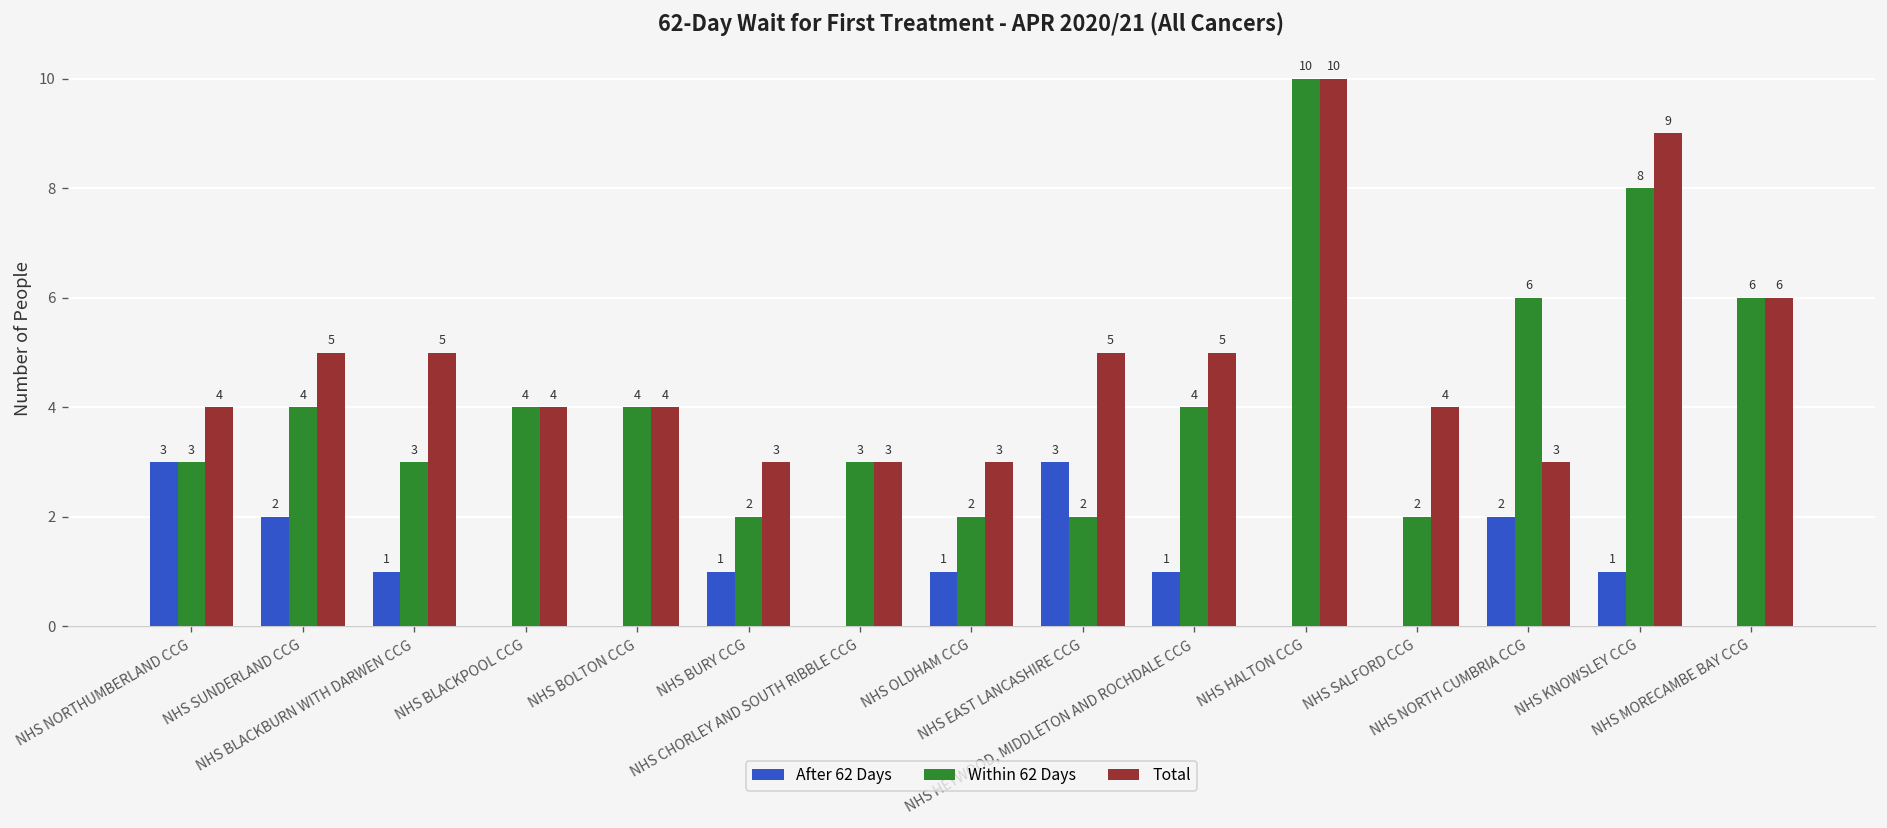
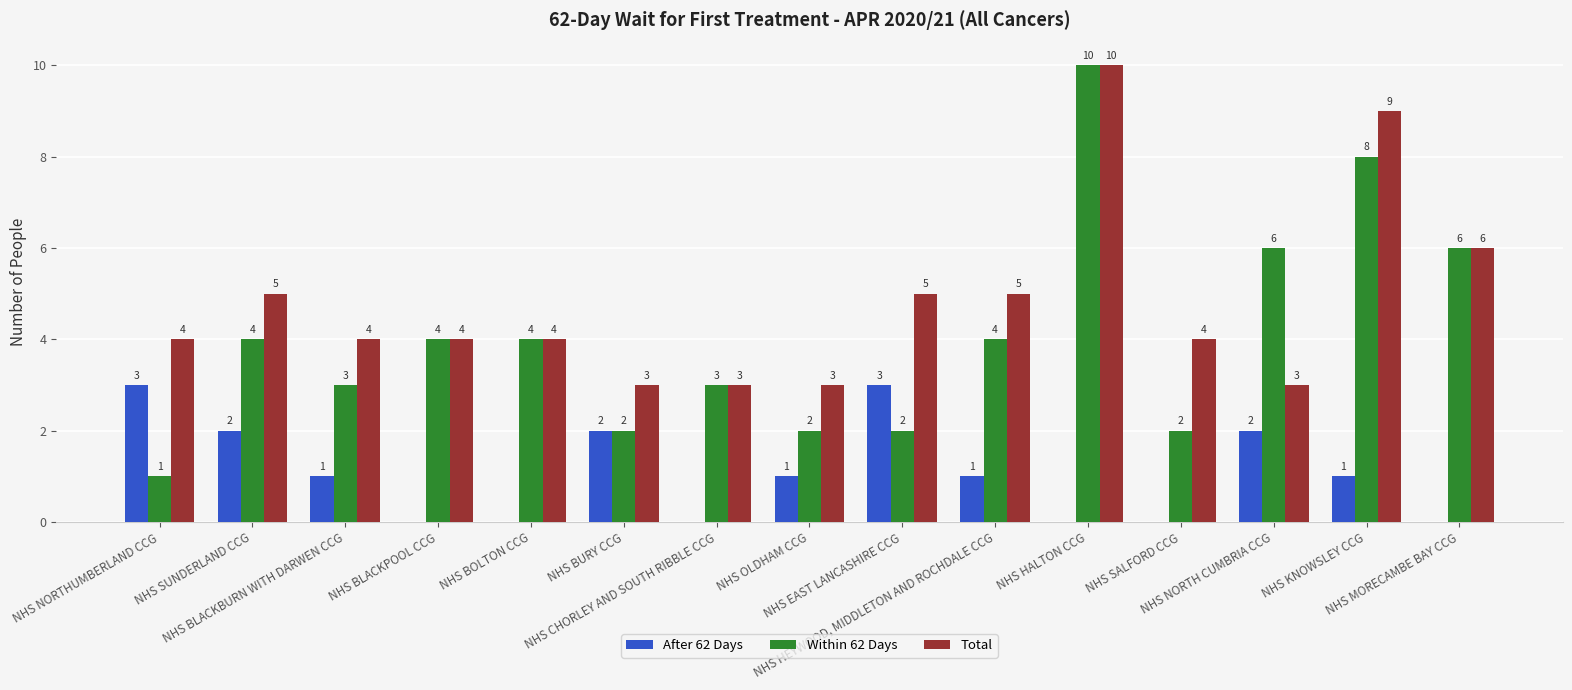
  {
    "After 62 Days": {
      "NHS NORTHUMBERLAND CCG": 3,
      "NHS SUNDERLAND CCG": 2,
      "NHS BLACKBURN WITH DARWEN CCG": 1,
-     "NHS BURY CCG": 1,
+     "NHS BURY CCG": 2,
      "NHS OLDHAM CCG": 1,
      "NHS EAST LANCASHIRE CCG": 3,
      "NHS HEYWOOD, MIDDLETON AND ROCHDALE CCG": 1,
      "NHS NORTH CUMBRIA CCG": 2,
      "NHS KNOWSLEY CCG": 1
    },
    "Within 62 Days": {
-     "NHS NORTHUMBERLAND CCG": 3,
+     "NHS NORTHUMBERLAND CCG": 1,
      "NHS SUNDERLAND CCG": 4,
      "NHS BLACKBURN WITH DARWEN CCG": 3,
      "NHS BLACKPOOL CCG": 4,
      "NHS BOLTON CCG": 4,
      "NHS BURY CCG": 2,
      "NHS CHORLEY AND SOUTH RIBBLE CCG": 3,
      "NHS OLDHAM CCG": 2,
      "NHS EAST LANCASHIRE CCG": 2,
      "NHS HEYWOOD, MIDDLETON AND ROCHDALE CCG": 4,
      "NHS HALTON CCG": 10,
      "NHS SALFORD CCG": 2,
      "NHS NORTH CUMBRIA CCG": 6,
      "NHS KNOWSLEY CCG": 8,
      "NHS MORECAMBE BAY CCG": 6
    },
    "Total": {
      "NHS NORTHUMBERLAND CCG": 4,
      "NHS SUNDERLAND CCG": 5,
-     "NHS BLACKBURN WITH DARWEN CCG": 5,
+     "NHS BLACKBURN WITH DARWEN CCG": 4,
      "NHS BLACKPOOL CCG": 4,
      "NHS BOLTON CCG": 4,
      "NHS BURY CCG": 3,
      "NHS CHORLEY AND SOUTH RIBBLE CCG": 3,
      "NHS OLDHAM CCG": 3,
      "NHS EAST LANCASHIRE CCG": 5,
      "NHS HEYWOOD, MIDDLETON AND ROCHDALE CCG": 5,
      "NHS HALTON CCG": 10,
      "NHS SALFORD CCG": 4,
      "NHS NORTH CUMBRIA CCG": 3,
      "NHS KNOWSLEY CCG": 9,
      "NHS MORECAMBE BAY CCG": 6
    }
  }
